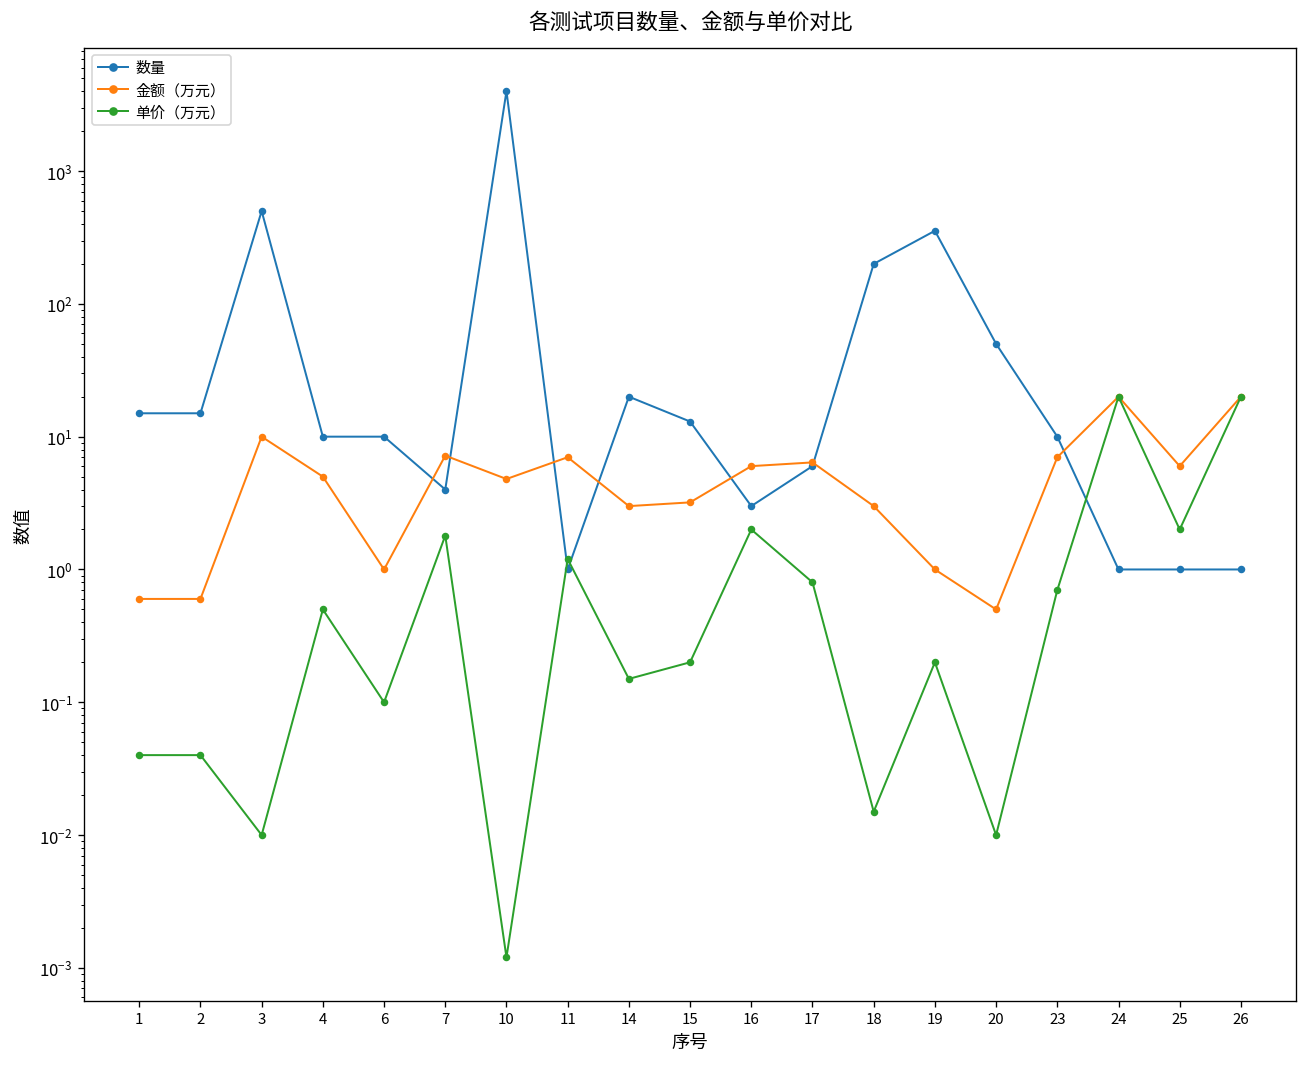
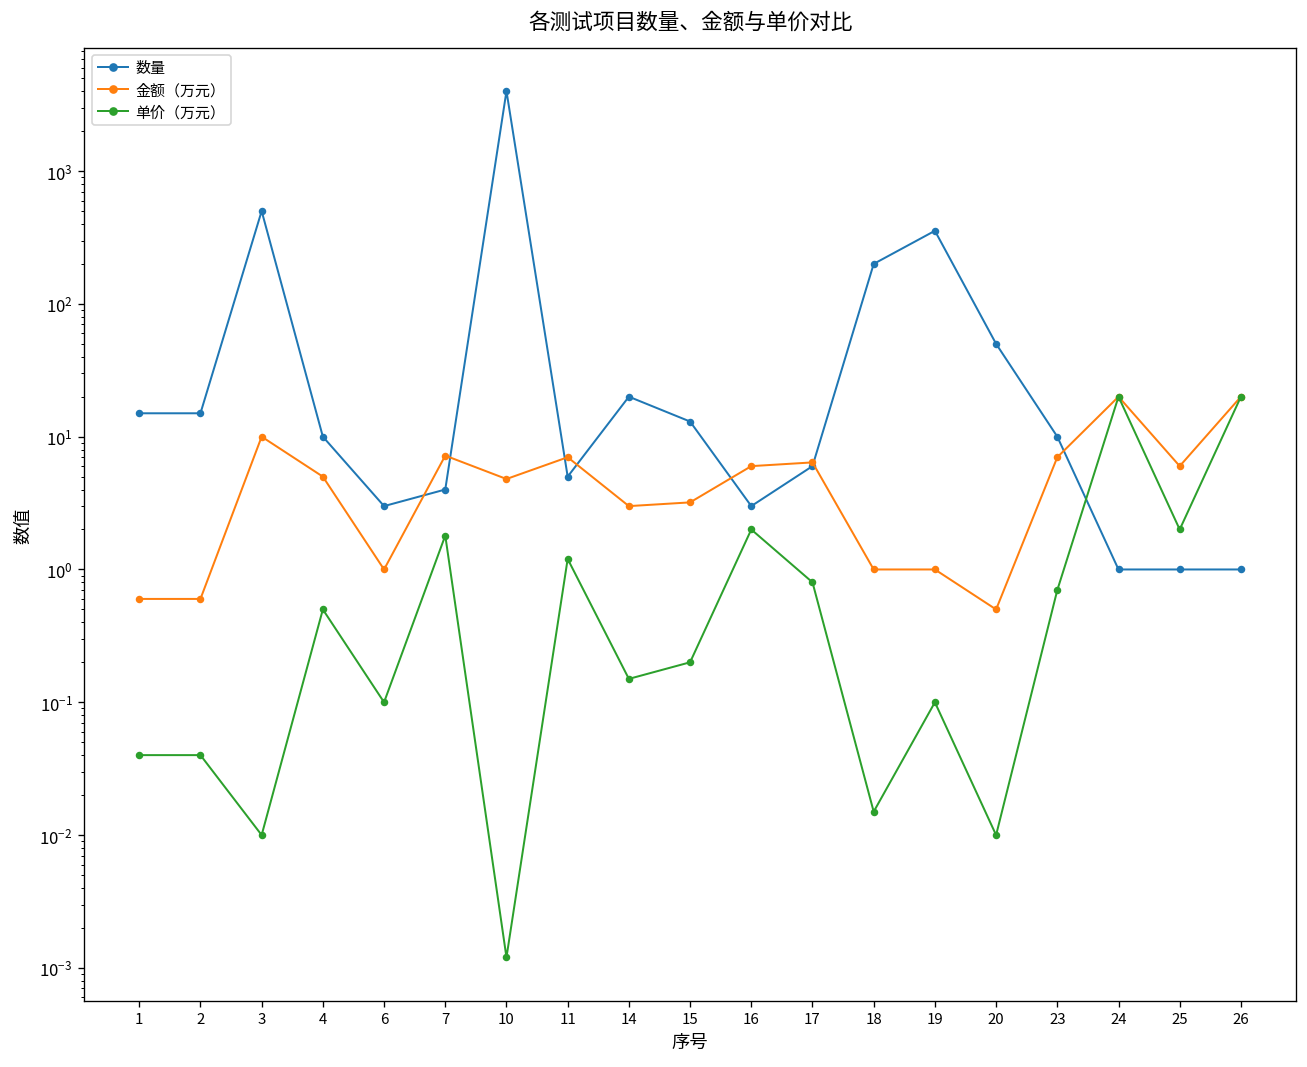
  {
    "数量": {
      "1": 15,
      "2": 15,
      "3": 500,
      "4": 10,
-     "6": 10,
+     "6": 3,
      "7": 4,
      "10": 4000,
-     "11": 1,
+     "11": 5,
      "14": 20,
      "15": 13,
      "16": 3,
      "17": 6,
      "18": 200,
      "19": 360,
      "20": 50,
      "23": 10,
      "24": 1,
      "25": 1,
      "26": 1
    },
    "金额（万元）": {
      "1": 0.6,
      "2": 0.6,
      "3": 10,
      "4": 5,
      "6": 1,
      "7": 7,
      "10": 5,
      "11": 7,
      "14": 3,
      "15": 3.2,
      "16": 6,
      "17": 6,
-     "18": 3,
+     "18": 1,
      "19": 1,
      "20": 0.5,
      "23": 7,
      "25": 6
    },
    "单价（万元）": {
      "1": 0.040,
      "2": 0.040,
      "3": 0.010,
      "4": 0.5,
      "6": 0.1,
      "7": 1.8,
      "10": 0.0012,
      "11": 1.2,
      "14": 0.15,
      "15": 0.2,
      "16": 2.0,
      "17": 0.8,
      "18": 0.015,
-     "19": 0.2,
+     "19": 0.1,
      "20": 0.010,
      "23": 0.7,
      "25": 2.0
    }
  }
